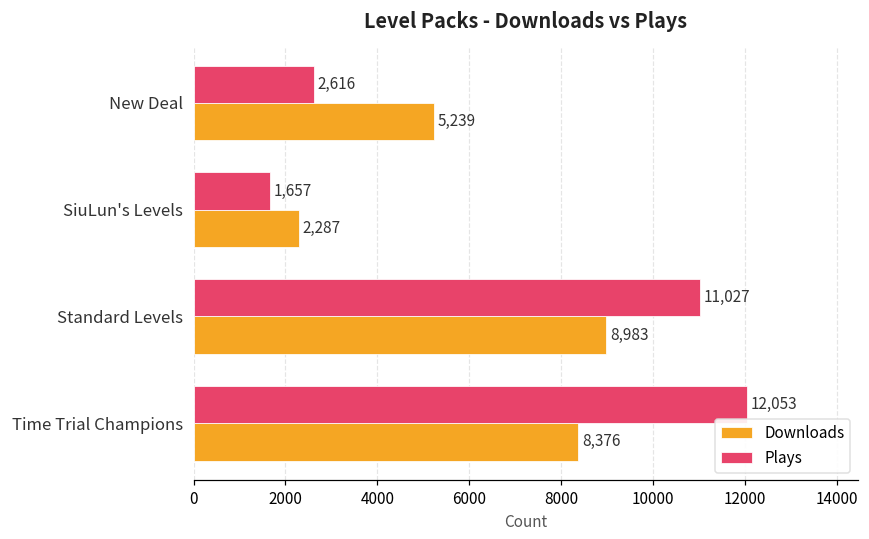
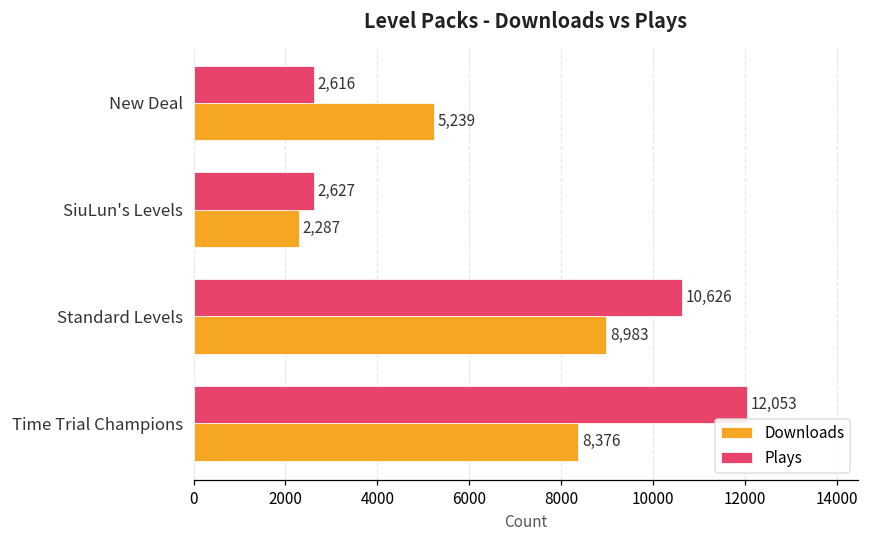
  {
    "Downloads": {
      "New Deal": "5,239",
      "SiuLun's Levels": "2,287",
      "Standard Levels": "8,983",
      "Time Trial Champions": "8,376"
    },
    "Plays": {
      "New Deal": "2,616",
-     "SiuLun's Levels": "1,657",
-     "Standard Levels": "11,027",
+     "SiuLun's Levels": "2,627",
+     "Standard Levels": "10,626",
      "Time Trial Champions": "12,053"
    }
  }
